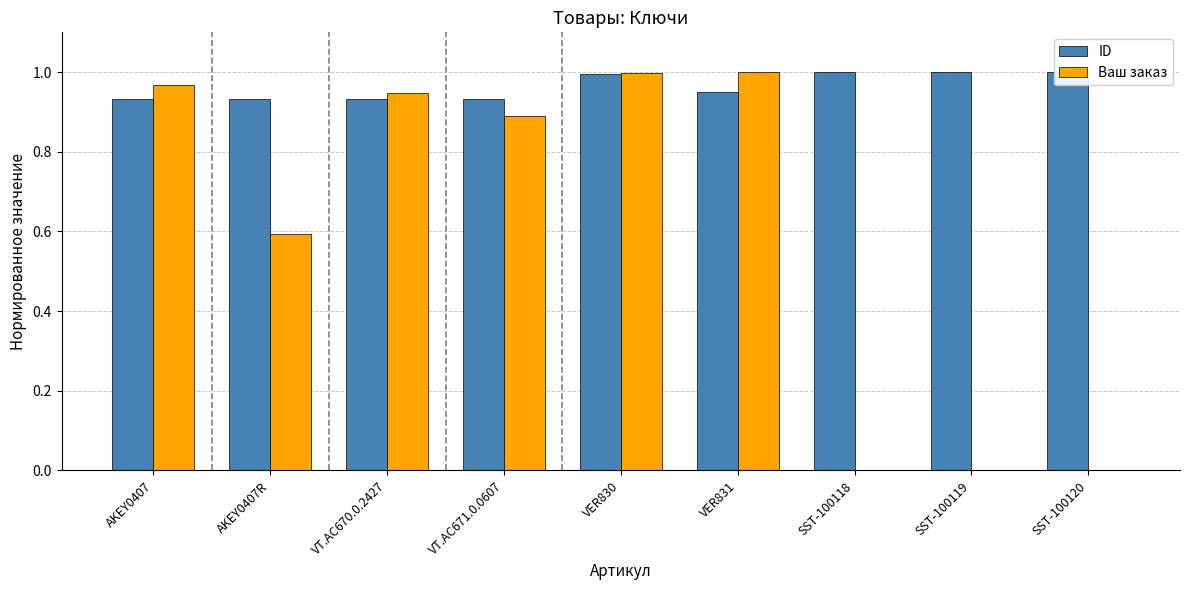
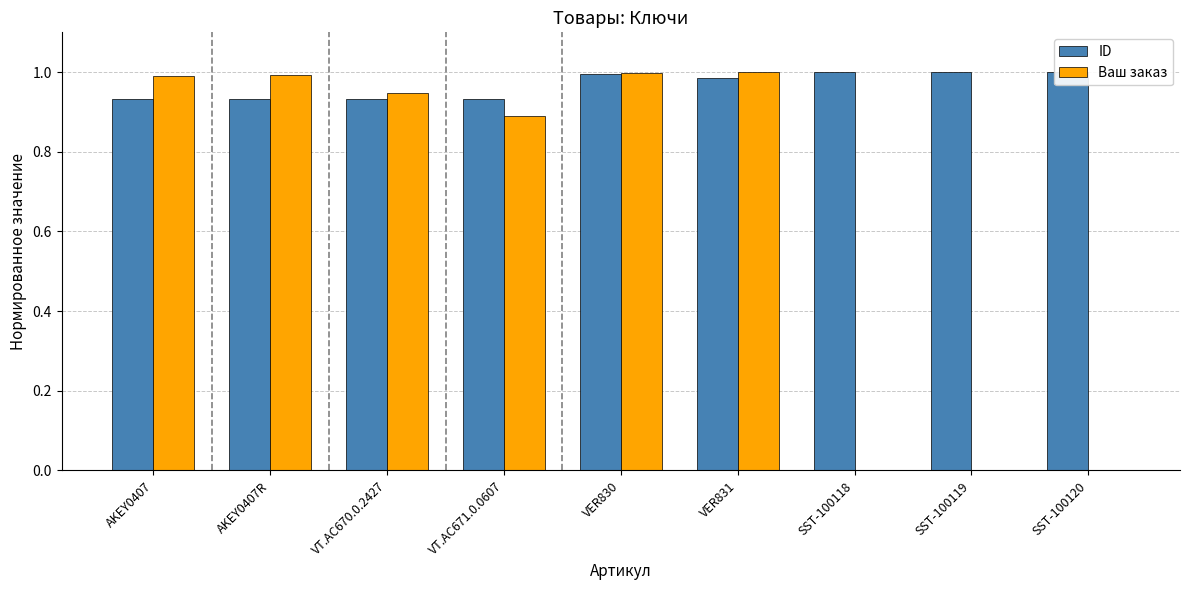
  {
    "ID": {
      "AKEY0407": 0.93,
      "AKEY0407R": 0.93,
      "VT.AC670.0.2427": 0.93,
      "VT.AC671.0.0607": 0.93,
      "VER830": 1.00,
-     "VER831": 0.95,
+     "VER831": 0.99,
      "SST-100118": 1.00,
      "SST-100119": 1.00
    },
    "Ваш заказ": {
-     "AKEY0407": 0.97,
-     "AKEY0407R": 0.59,
+     "AKEY0407": 0.99,
+     "AKEY0407R": 0.99,
      "VT.AC670.0.2427": 0.95,
      "VT.AC671.0.0607": 0.89,
      "VER830": 1.00,
      "VER831": 1.00,
      "SST-100118": 0.00,
      "SST-100119": 0.00,
      "SST-100120": 0.00
    }
  }
